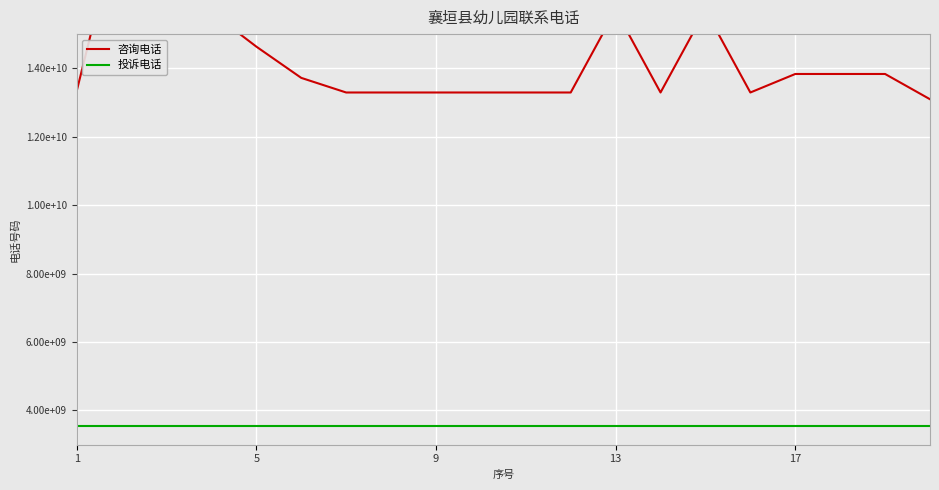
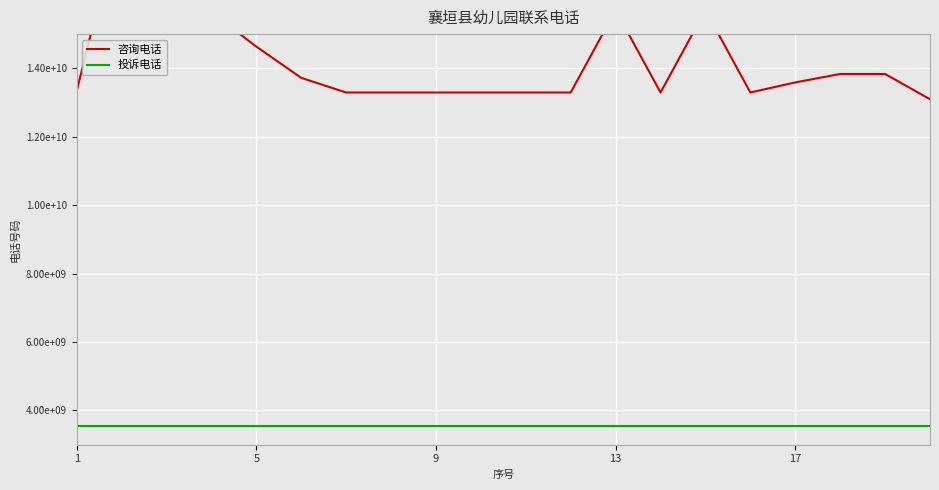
  {
    "咨询电话": {
      "1": 13300000000,
      "5": 14600000000,
      "9": 13300000000,
-     "17": 13800000000
+     "17": 13600000000
    },
    "投诉电话": {
      "1": 3600000000,
      "5": 3600000000,
      "9": 3600000000,
      "13": 3600000000,
      "17": 3600000000
    }
  }
